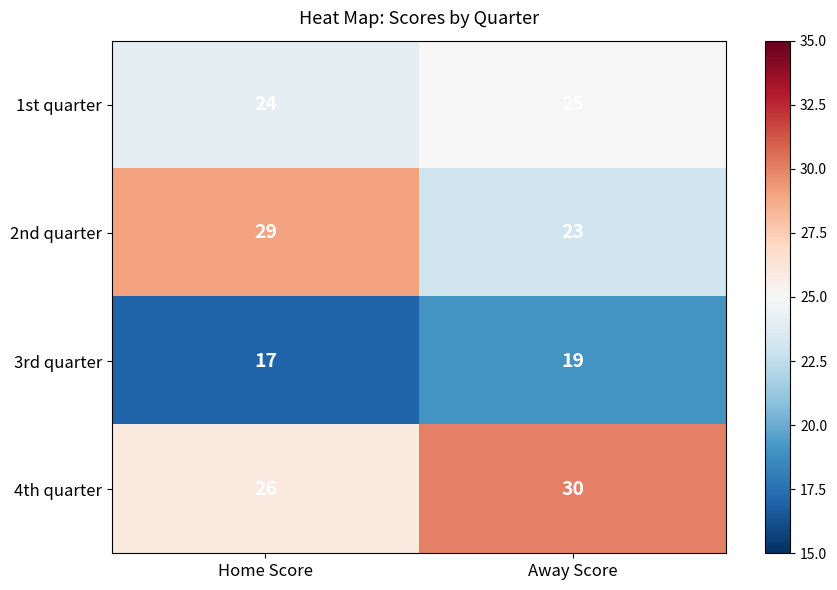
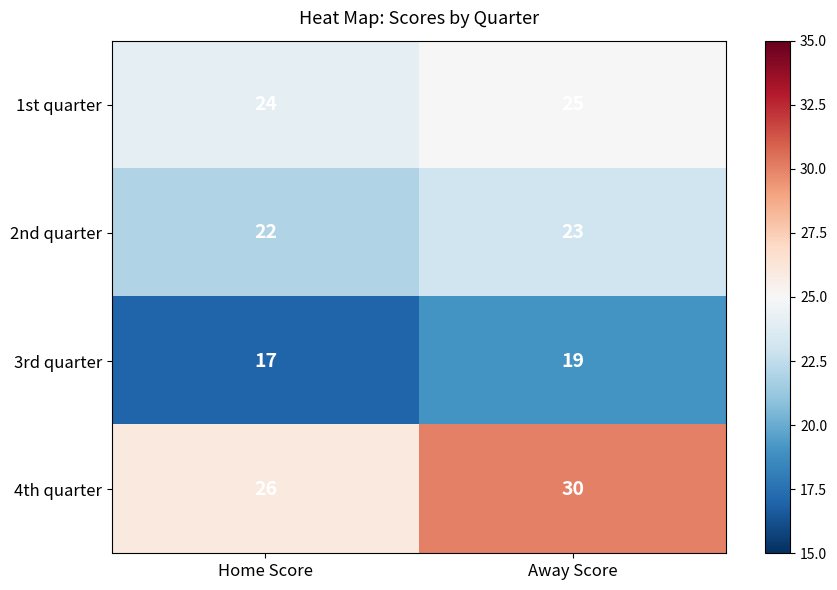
  {
    "2nd quarter": {
-     "Home Score": 29
+     "Home Score": 22
    },
    "3rd quarter": {
      "Home Score": 17,
      "Away Score": 19
    },
    "4th quarter": {
      "Away Score": 30
    }
  }
